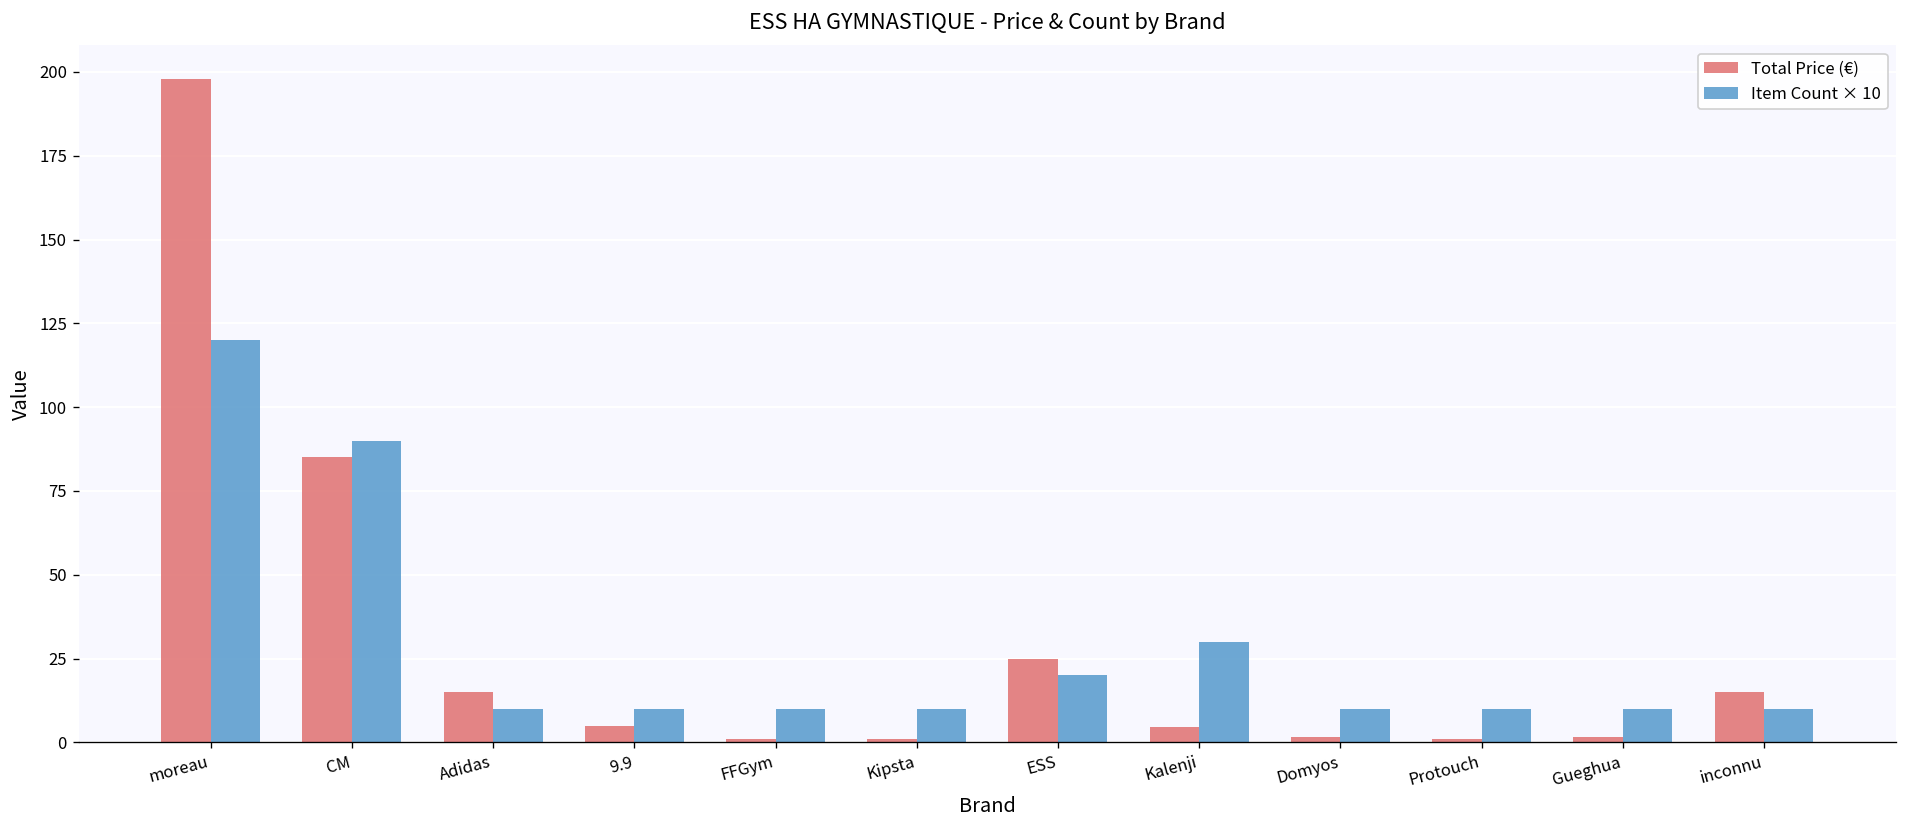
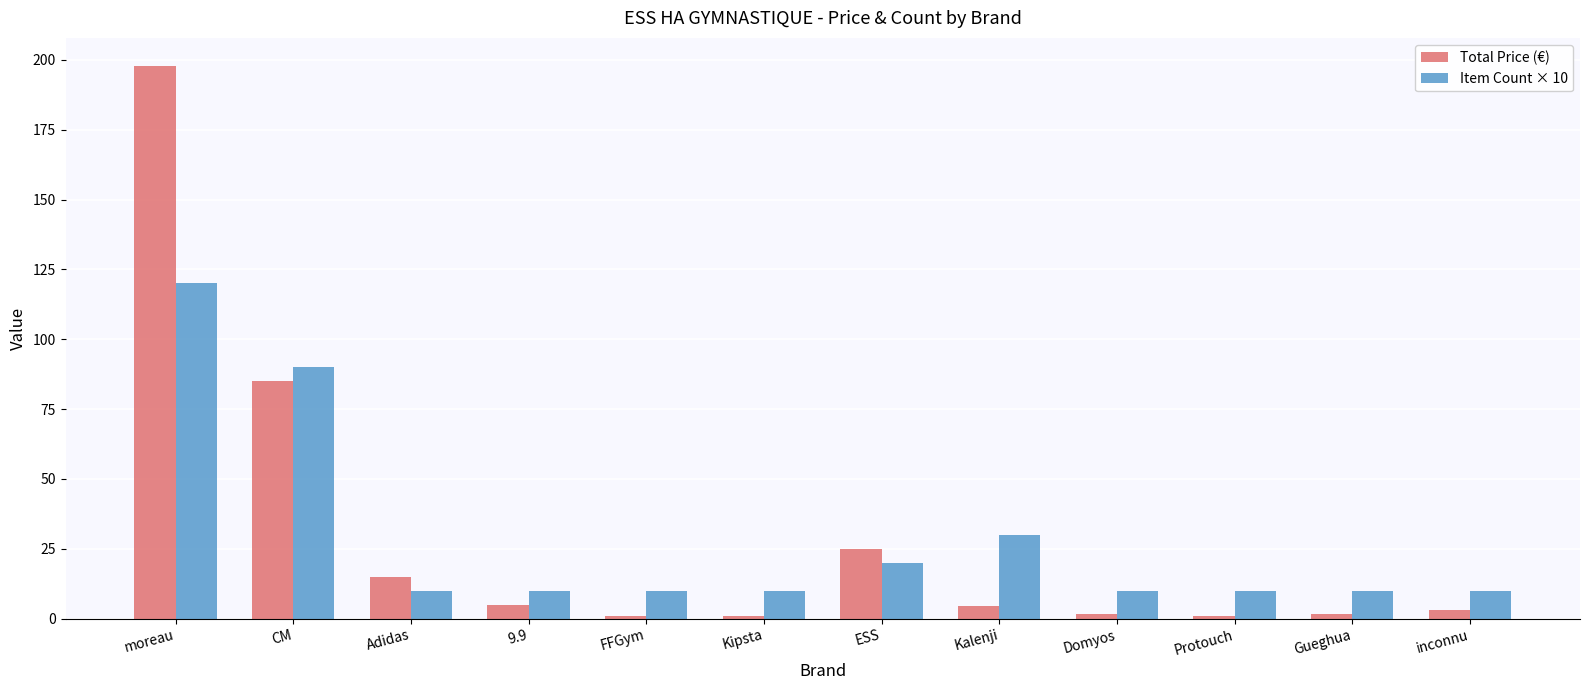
  {
    "Total Price (€)": {
      "moreau": 198,
      "CM": 85,
      "Adidas": 15,
      "9.9": 5,
      "FFGym": 1,
      "Kipsta": 1,
      "ESS": 25,
      "Kalenji": 5,
      "Domyos": 2,
      "Protouch": 1,
      "Gueghua": 2,
-     "inconnu": 15
+     "inconnu": 3
    },
    "Item Count × 10": {
      "moreau": 120,
      "CM": 90,
      "Adidas": 10,
      "9.9": 10,
      "FFGym": 10,
      "Kipsta": 10,
      "ESS": 20,
      "Kalenji": 30,
      "Domyos": 10,
      "Protouch": 10,
      "Gueghua": 10,
      "inconnu": 10
    }
  }
